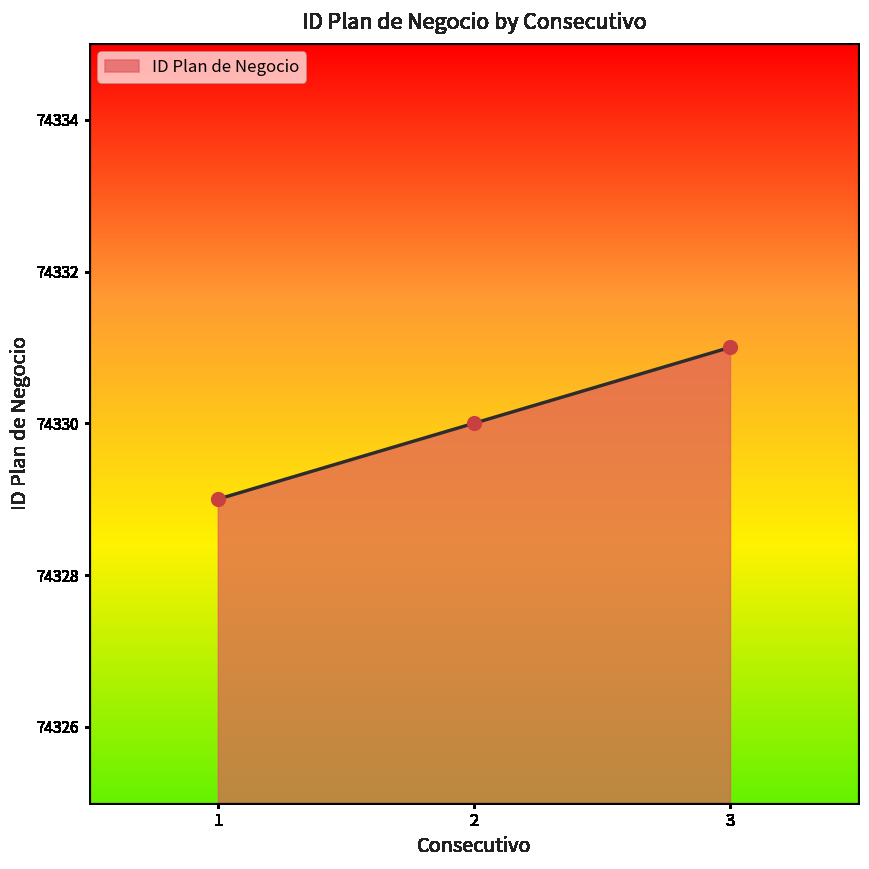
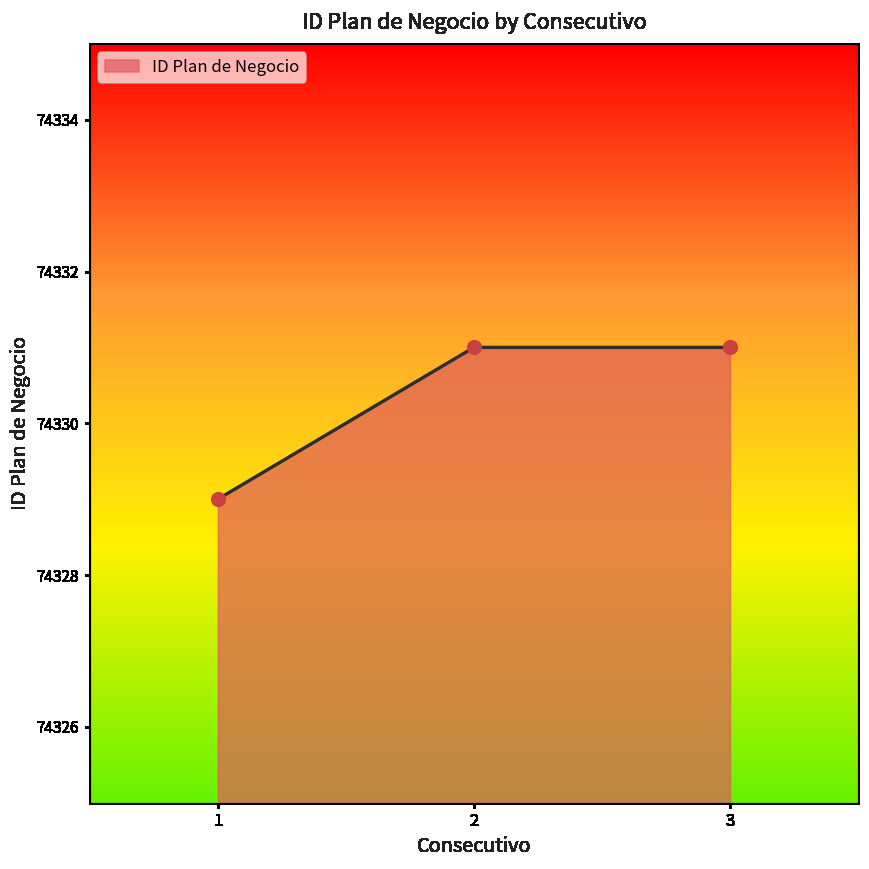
  {
    "1": 74329,
-   "2": 74330,
+   "2": 74331,
    "3": 74331
  }
